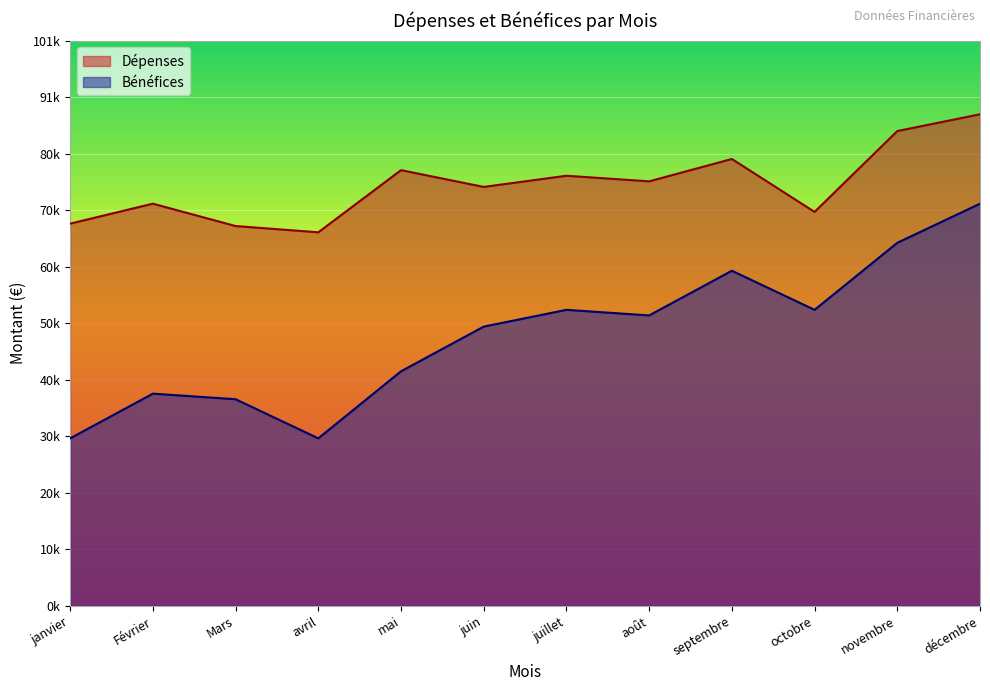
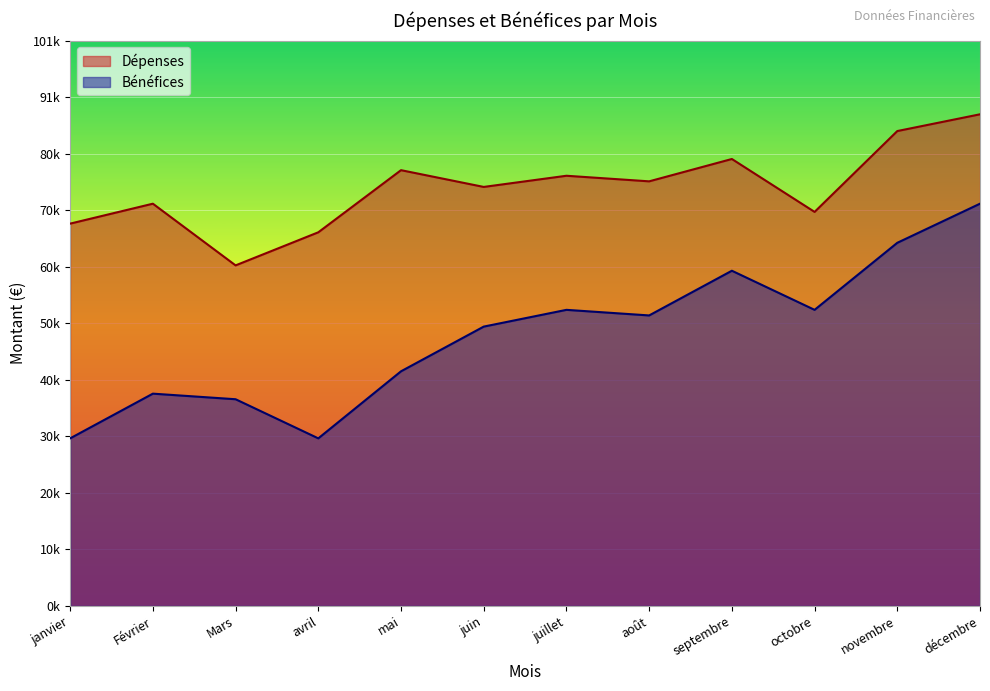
  {
    "Dépenses": {
      "janvier": 68000,
      "Février": 72000,
-     "Mars": 68000,
+     "Mars": 61000,
      "avril": 67000,
      "mai": 78000,
      "juin": 75000,
      "juillet": 77000,
      "août": 76000,
      "septembre": 80000,
      "octobre": 71000,
      "novembre": 85000,
      "décembre": 88000
    },
    "Bénéfices": {
      "janvier": 30000,
      "Février": 38000,
      "Mars": 37000,
      "avril": 30000,
      "mai": 42000,
      "juin": 50000,
      "juillet": 53000,
      "août": 52000,
      "septembre": 60000,
      "octobre": 53000,
      "novembre": 65000,
      "décembre": 72000
    }
  }
